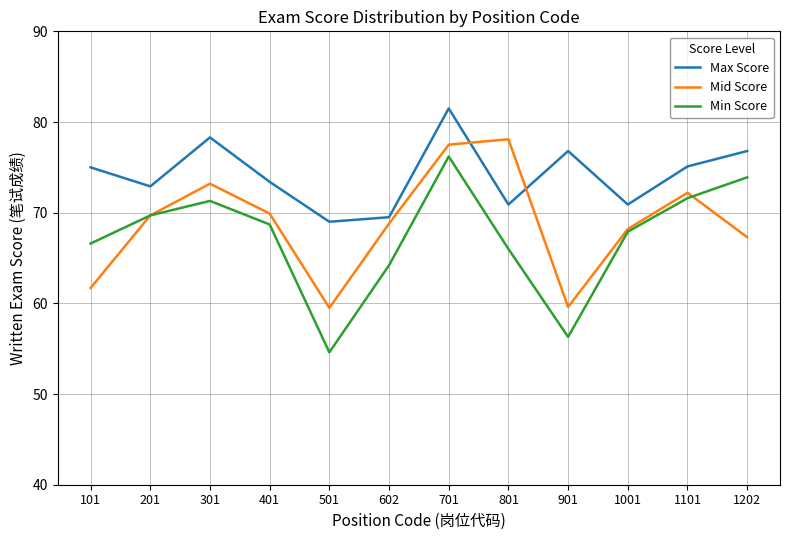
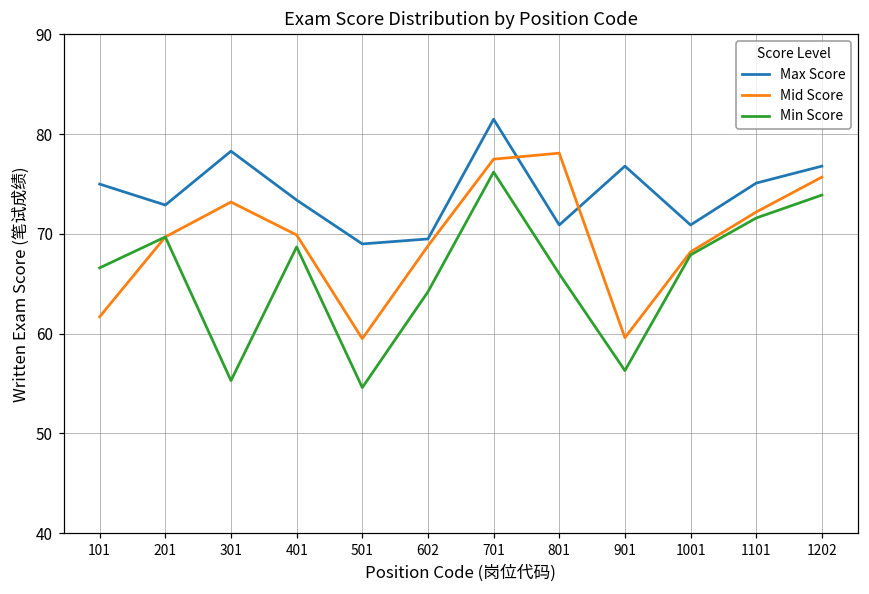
  {
    "Max Score": {
      "101": 75,
      "201": 73,
      "301": 78,
      "401": 73,
      "501": 69,
      "602": 70,
      "701": 82,
      "801": 71,
      "901": 77,
      "1001": 71,
      "1101": 75,
      "1202": 77
    },
    "Mid Score": {
      "101": 62,
      "301": 73,
      "401": 70,
      "501": 60,
      "602": 69,
      "701": 78,
      "801": 78,
      "901": 60,
      "1001": 68,
      "1101": 72,
-     "1202": 67
+     "1202": 76
    },
    "Min Score": {
      "101": 67,
-     "301": 71,
+     "301": 55,
      "401": 69,
      "501": 55,
      "602": 64,
      "701": 76,
      "801": 66,
      "901": 56,
      "1001": 68,
      "1101": 72,
      "1202": 74
    }
  }
